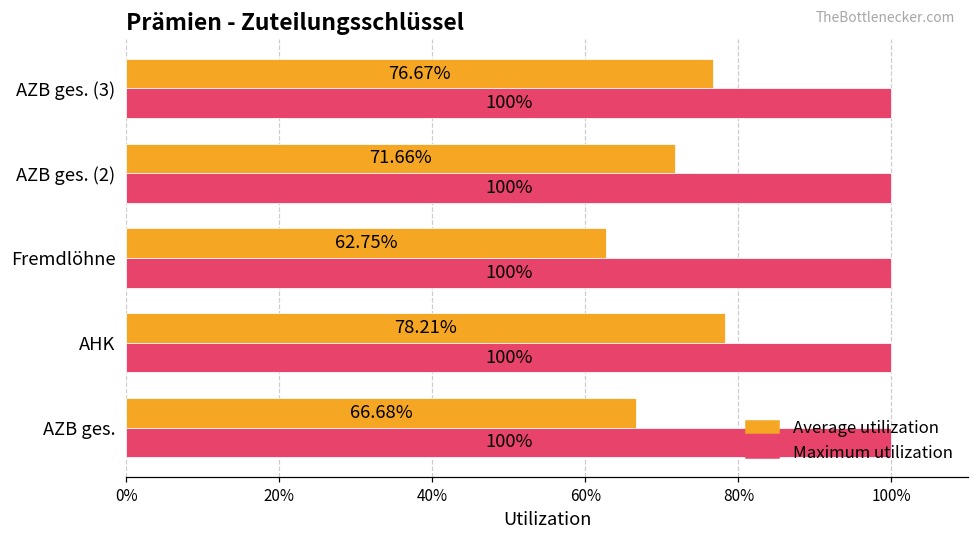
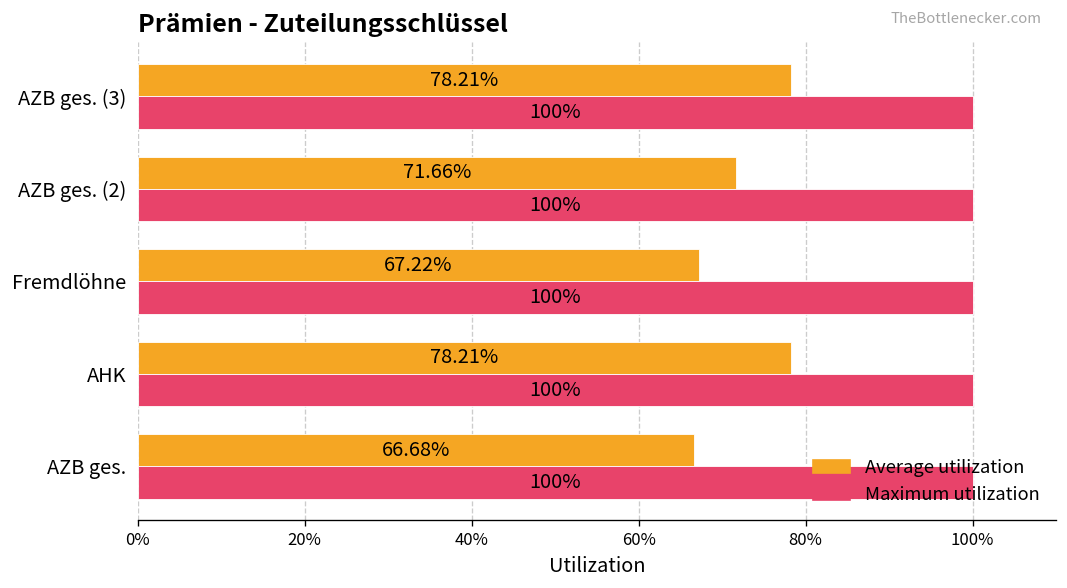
  {
    "Average utilization": {
-     "AZB ges. (3)": "76.67%",
+     "AZB ges. (3)": "78.21%",
      "AZB ges. (2)": "71.66%",
-     "Fremdlöhne": "62.75%",
+     "Fremdlöhne": "67.22%",
      "AHK": "78.21%",
      "AZB ges.": "66.68%"
    },
    "Maximum utilization": {
      "AZB ges. (3)": "100%",
      "AZB ges. (2)": "100%",
      "Fremdlöhne": "100%",
      "AHK": "100%",
      "AZB ges.": "100%"
    }
  }
